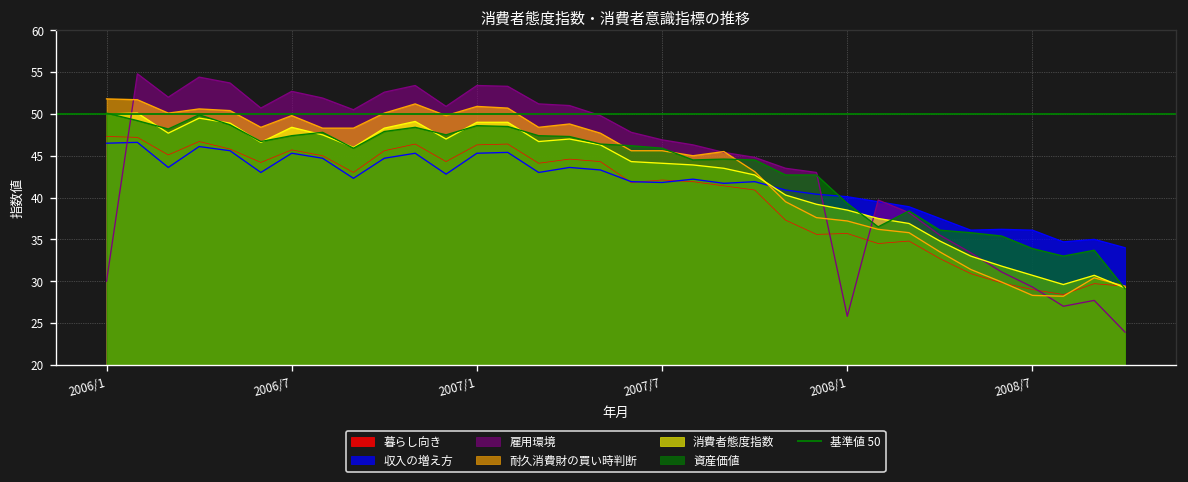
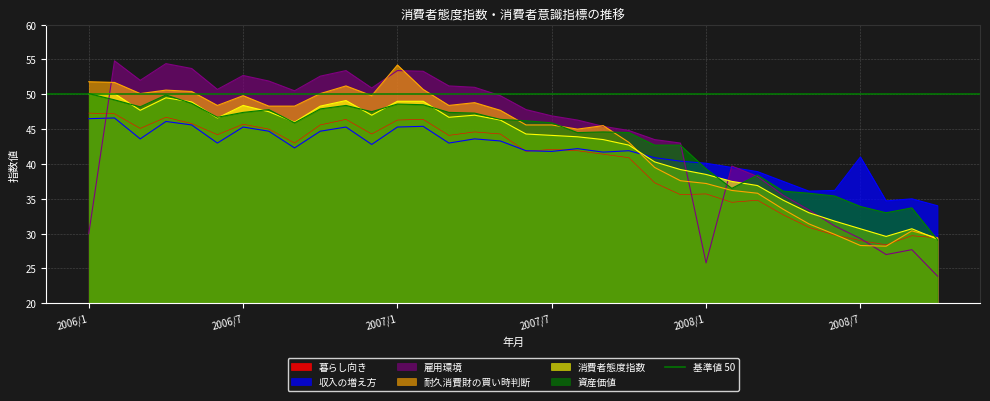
  {
    "暮らし向き": {
      "2006/1": 47,
      "2006/7": 46,
      "2007/1": 46,
      "2008/1": 36
    },
    "収入の増え方": {
      "2006/1": 47,
      "2006/7": 45,
      "2007/1": 45,
      "2008/1": 40,
-     "2008/7": 36
+     "2008/7": 41
    },
    "雇用環境": {
      "2006/1": 30,
      "2006/7": 53,
      "2007/1": 53,
      "2007/7": 47,
      "2008/1": 26
    },
    "耐久消費財の買い時判断": {
      "2006/1": 52,
      "2006/7": 50,
-     "2007/1": 51,
+     "2007/1": 54,
      "2008/1": 37,
      "2008/7": 28
    },
    "消費者態度指数": {
      "2006/7": 48,
      "2007/1": 49,
      "2007/7": 44,
      "2008/1": 39,
      "2008/7": 31
    },
    "資産価値": {
      "2006/7": 47,
      "2007/1": 49,
      "2008/1": 39,
      "2008/7": 34
    }
  }
